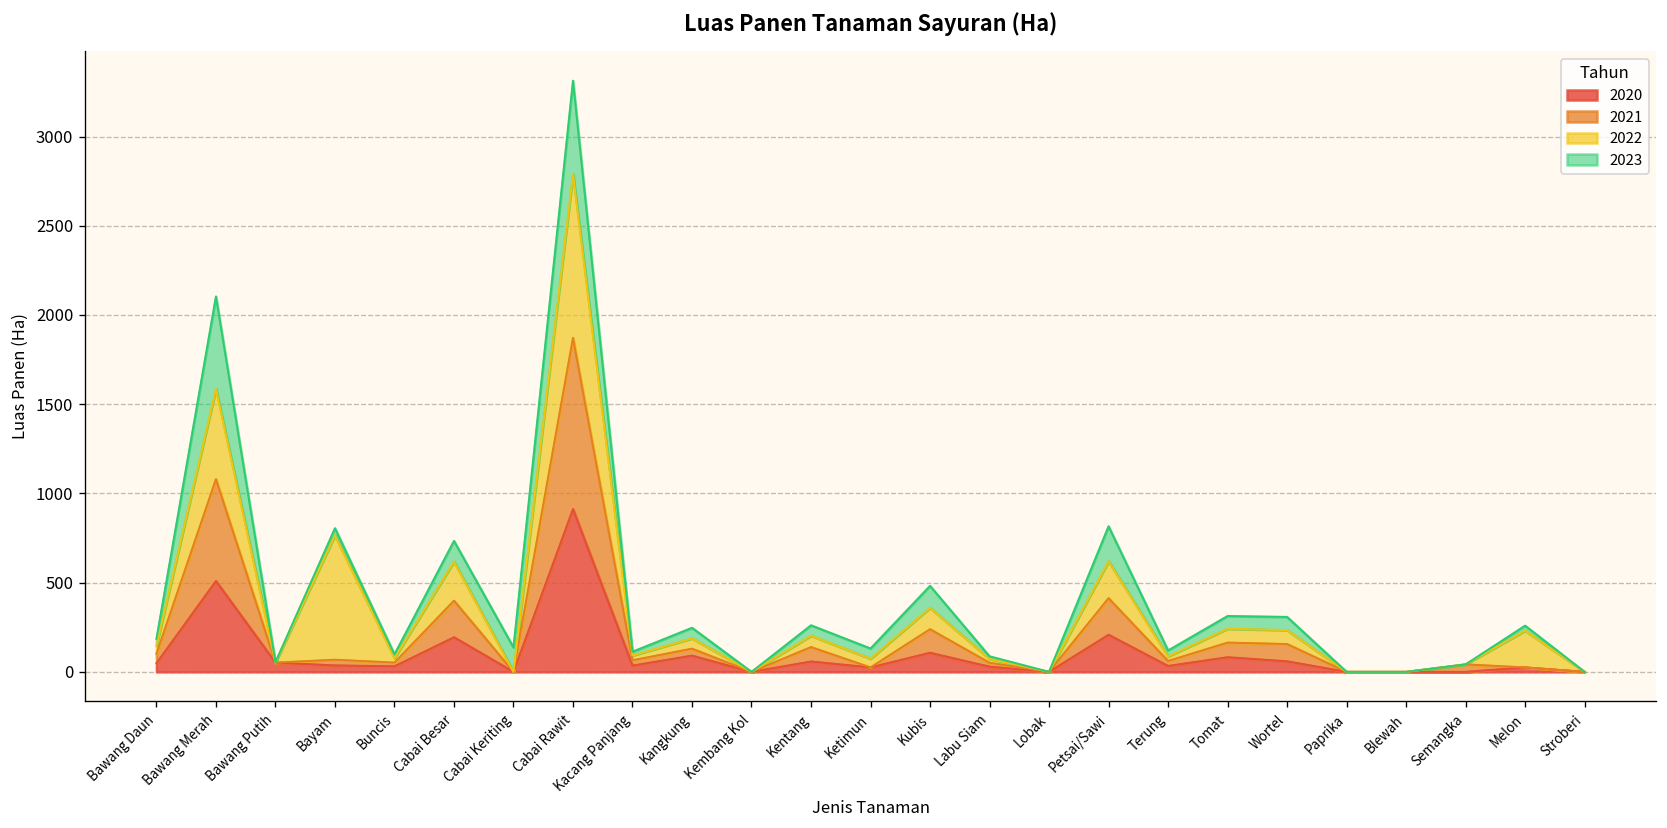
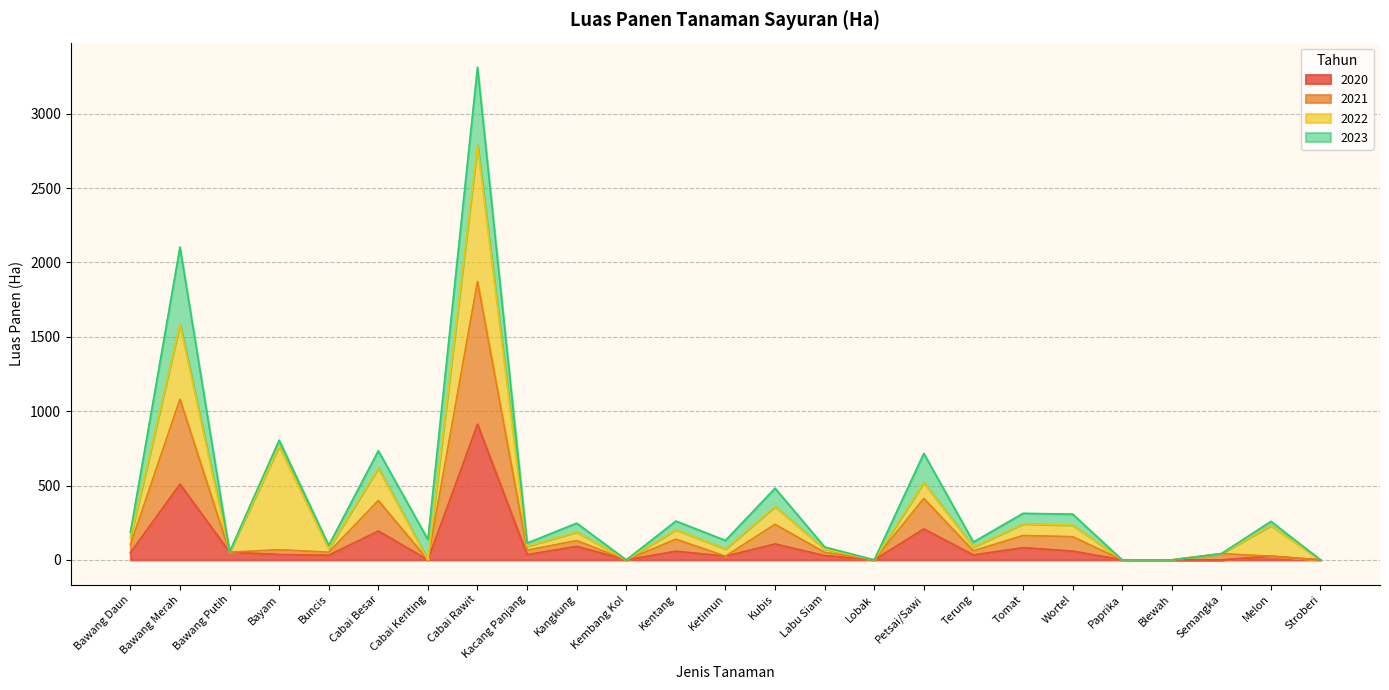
  {
    "2022": {
      "Bawang Daun": 50,
      "Bawang Merah": 510,
      "Bayam": 700,
      "Buncis": 30,
      "Cabai Besar": 220,
      "Cabai Rawit": 920,
      "Kacang Panjang": 30,
      "Kangkung": 60,
      "Kentang": 60,
      "Ketimun": 50,
      "Kubis": 120,
-     "Petsai/Sawi": 210,
+     "Petsai/Sawi": 110,
      "Terung": 30,
      "Tomat": 80,
      "Wortel": 80,
      "Melon": 210
    },
    "2023": {
      "Bawang Daun": 40,
      "Bawang Merah": 520,
      "Bayam": 40,
      "Buncis": 20,
      "Cabai Besar": 120,
      "Cabai Keriting": 140,
      "Cabai Rawit": 520,
      "Kacang Panjang": 20,
      "Kangkung": 60,
      "Kentang": 60,
      "Ketimun": 60,
      "Kubis": 120,
      "Petsai/Sawi": 200,
      "Terung": 30,
      "Tomat": 70,
      "Wortel": 70,
      "Melon": 30
    }
  }
